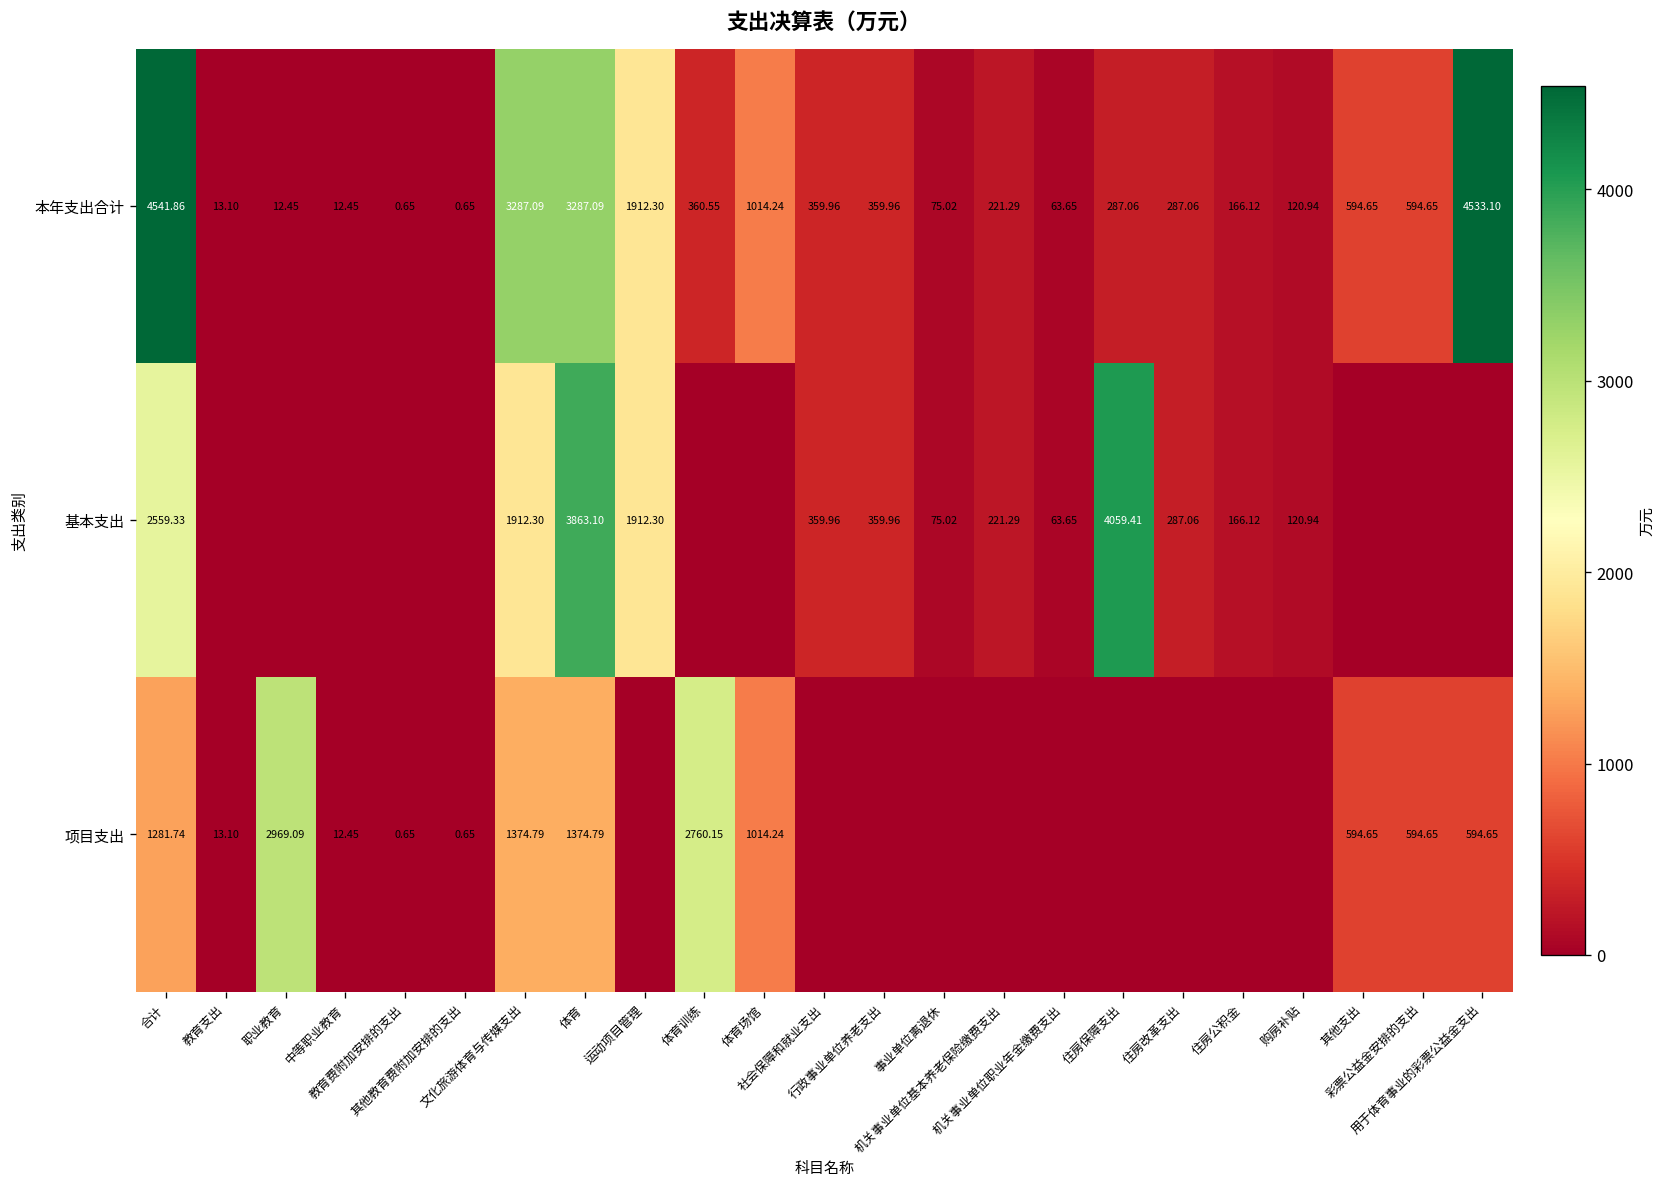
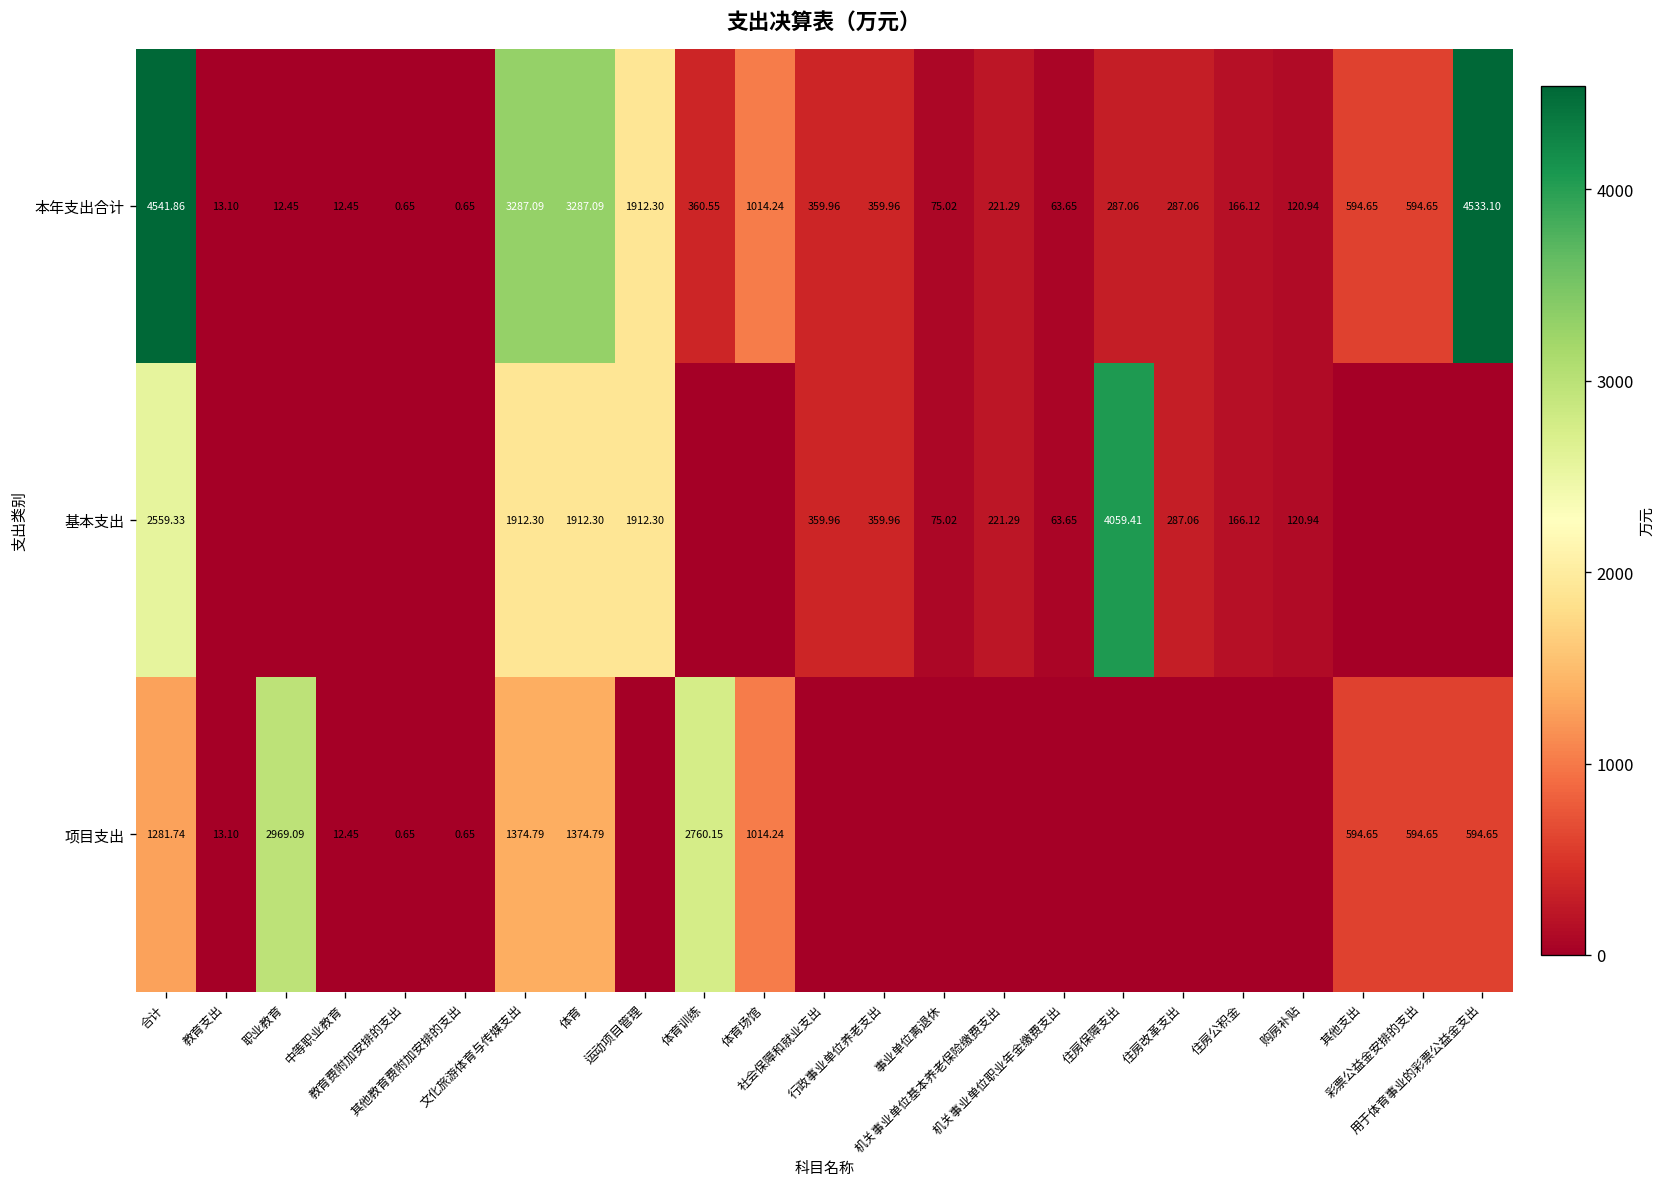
  {
    "本年支出合计": {
      "合计": 4541.86,
      "教育支出": 13.10,
      "职业教育": 12.45,
      "中等职业教育": 12.45,
      "教育费附加安排的支出": 0.65,
      "其他教育费附加安排的支出": 0.65,
      "文化旅游体育与传媒支出": 3287.09,
      "体育": 3287.09,
      "运动项目管理": 1912.30,
      "体育训练": 360.55,
      "体育场馆": 1014.24,
      "社会保障和就业支出": 359.96,
      "行政事业单位养老支出": 359.96,
      "事业单位离退休": 75.02,
      "机关事业单位基本养老保险缴费支出": 221.29,
      "机关事业单位职业年金缴费支出": 63.65,
      "住房保障支出": 287.06,
      "住房改革支出": 287.06,
      "住房公积金": 166.12,
      "购房补贴": 120.94,
      "其他支出": 594.65,
      "彩票公益金安排的支出": 594.65,
      "用于体育事业的彩票公益金支出": 4533.10
    },
    "基本支出": {
      "合计": 2559.33,
      "文化旅游体育与传媒支出": 1912.30,
-     "体育": 3863.10,
+     "体育": 1912.30,
      "运动项目管理": 1912.30,
      "社会保障和就业支出": 359.96,
      "行政事业单位养老支出": 359.96,
      "事业单位离退休": 75.02,
      "机关事业单位基本养老保险缴费支出": 221.29,
      "机关事业单位职业年金缴费支出": 63.65,
      "住房保障支出": 4059.41,
      "住房改革支出": 287.06,
      "住房公积金": 166.12,
      "购房补贴": 120.94
    },
    "项目支出": {
      "合计": 1281.74,
      "教育支出": 13.10,
      "职业教育": 2969.09,
      "中等职业教育": 12.45,
      "教育费附加安排的支出": 0.65,
      "其他教育费附加安排的支出": 0.65,
      "文化旅游体育与传媒支出": 1374.79,
      "体育": 1374.79,
      "体育训练": 2760.15,
      "体育场馆": 1014.24,
      "其他支出": 594.65,
      "彩票公益金安排的支出": 594.65,
      "用于体育事业的彩票公益金支出": 594.65
    }
  }
